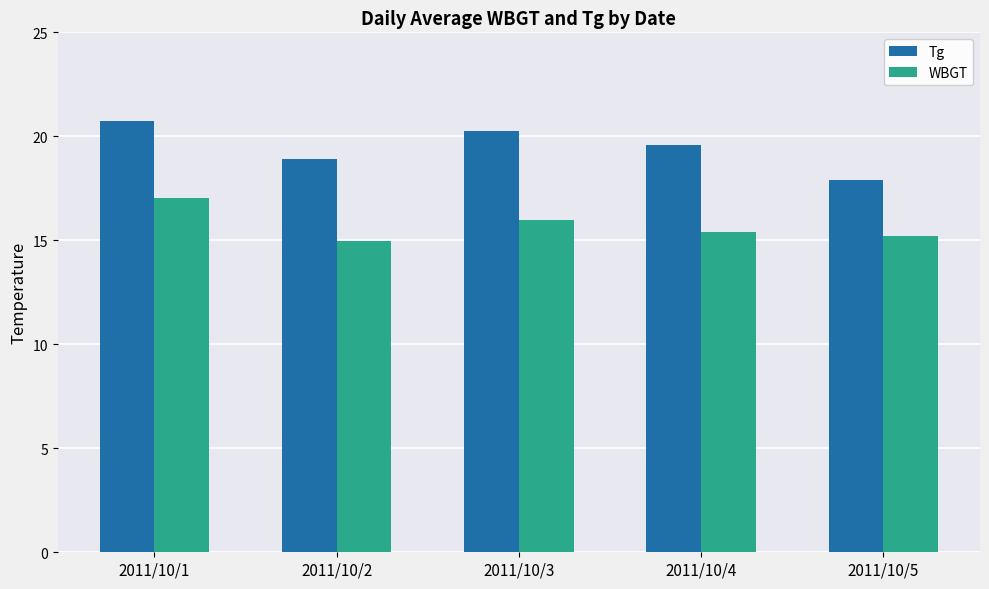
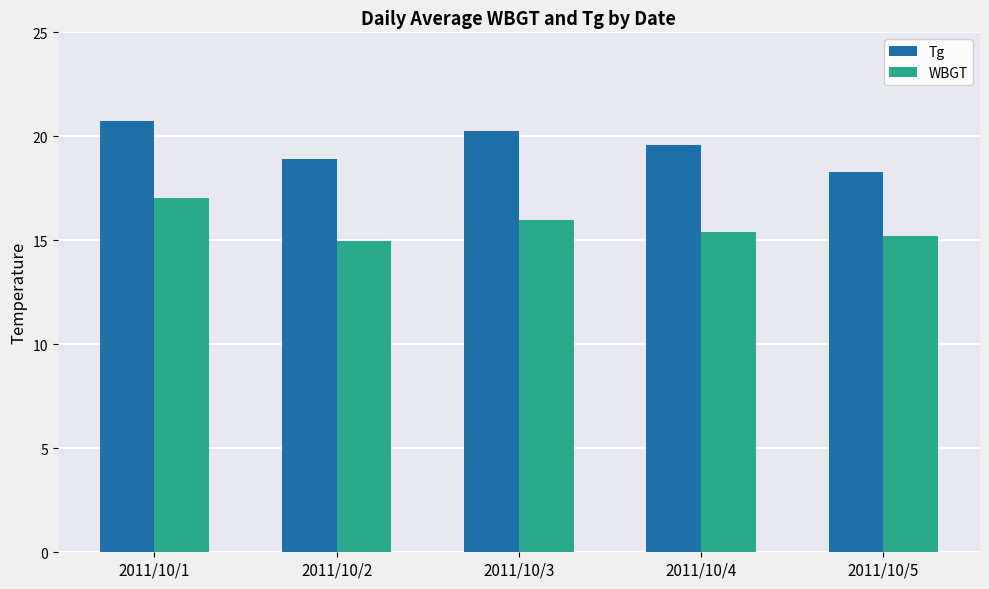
  {
    "Tg": {
      "2011/10/1": 20.7,
      "2011/10/2": 18.9,
      "2011/10/3": 20.2,
      "2011/10/4": 19.6,
-     "2011/10/5": 17.9
+     "2011/10/5": 18.3
    },
    "WBGT": {
      "2011/10/1": 17.1,
      "2011/10/2": 15.0,
      "2011/10/3": 16.0,
      "2011/10/4": 15.4,
      "2011/10/5": 15.2
    }
  }
